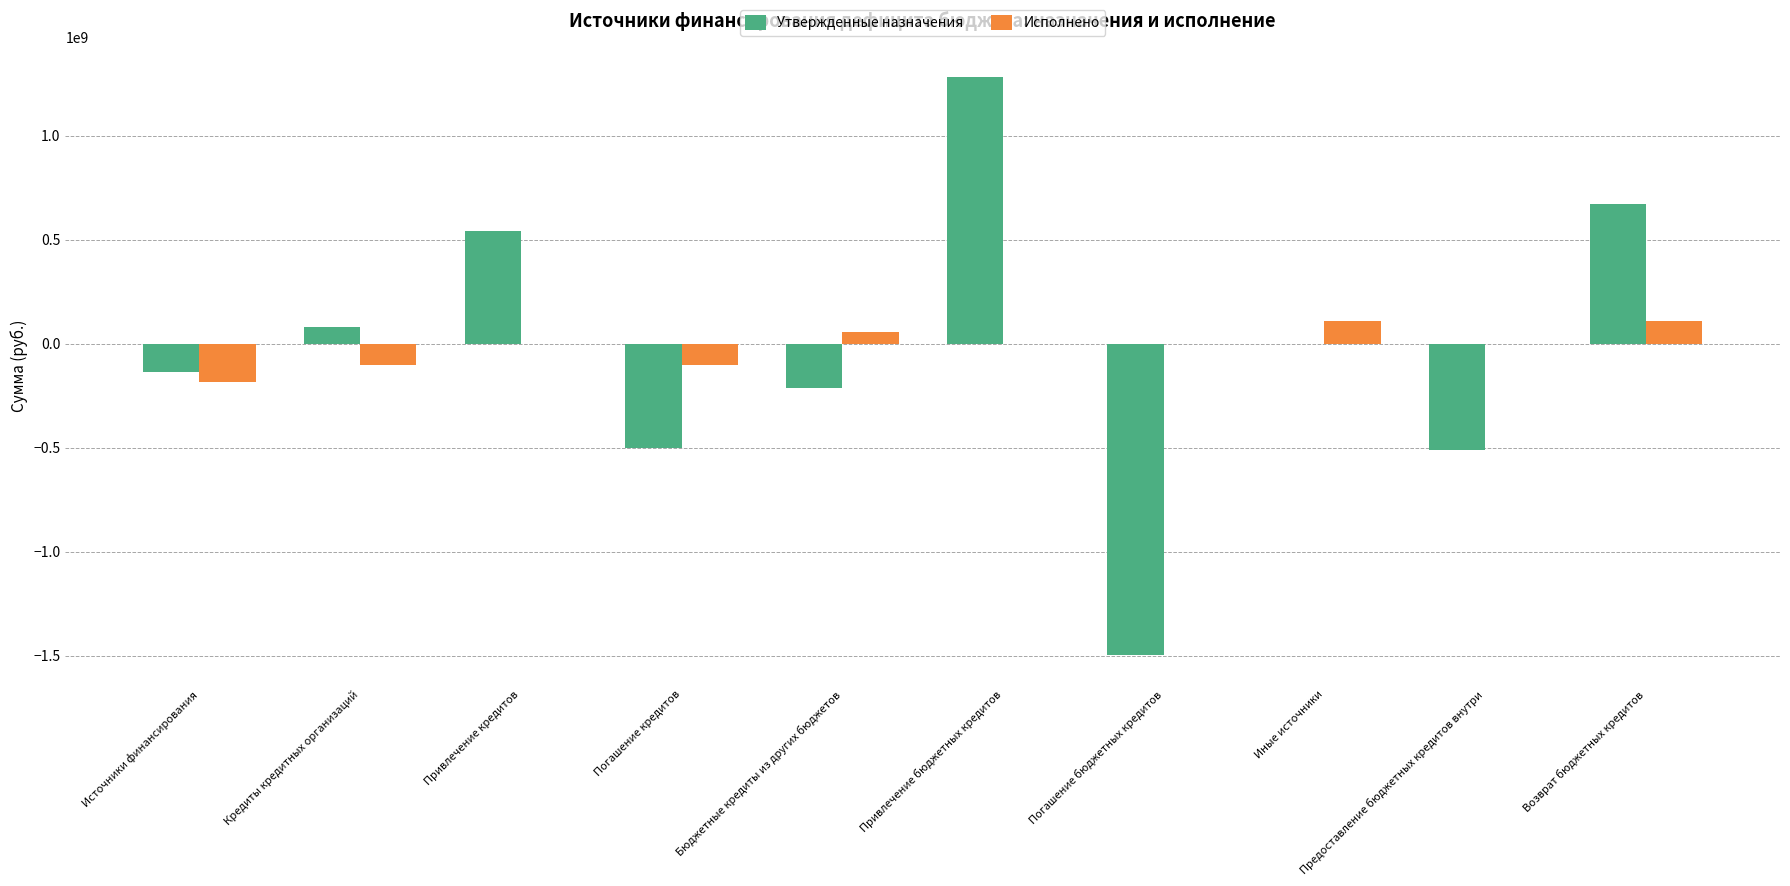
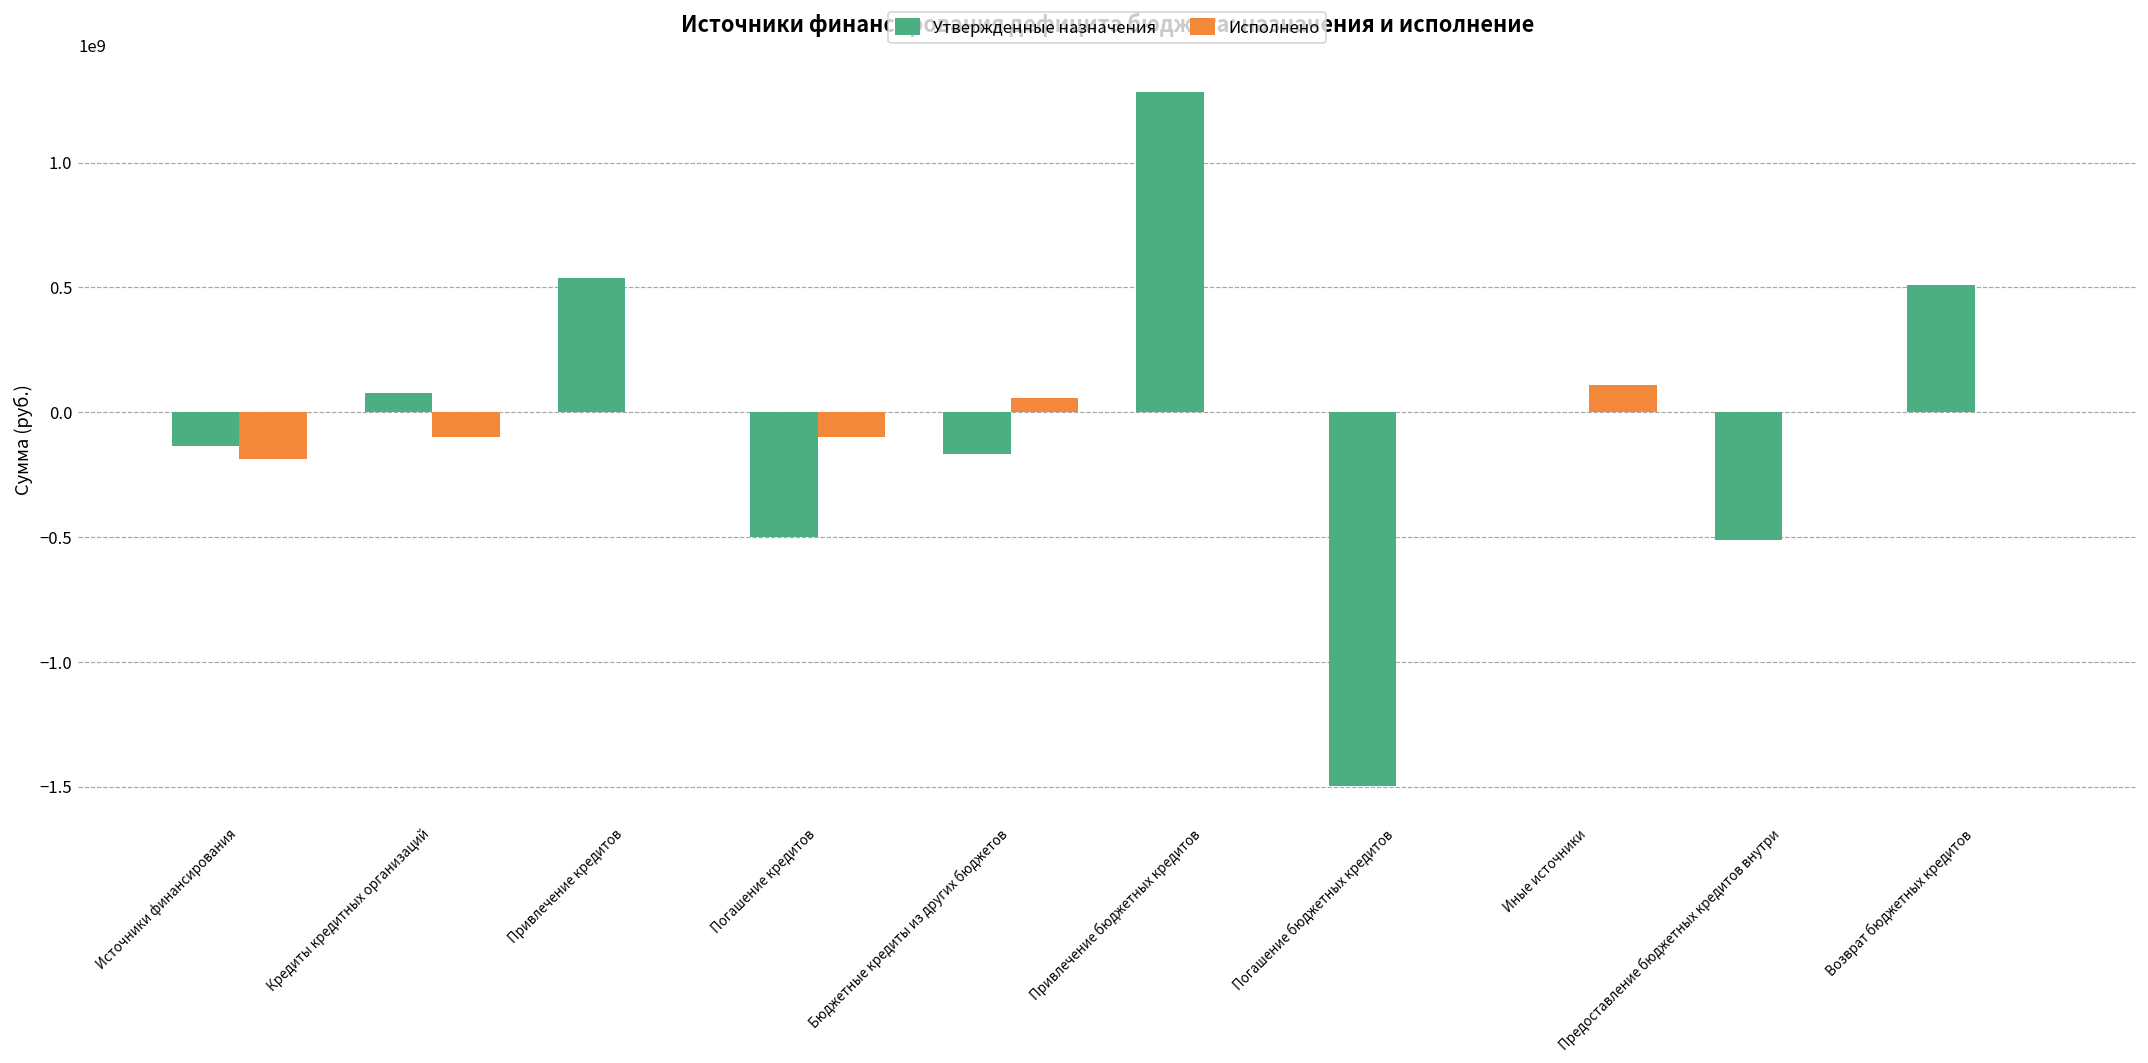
  {
    "Утвержденные назначения": {
      "Источники финансирования": -140000000,
      "Кредиты кредитных организаций": 80000000,
      "Привлечение кредитов": 540000000,
      "Погашение кредитов": -500000000,
-     "Бюджетные кредиты из других бюджетов": -210000000,
+     "Бюджетные кредиты из других бюджетов": -170000000,
      "Привлечение бюджетных кредитов": 1280000000,
      "Погашение бюджетных кредитов": -1500000000,
      "Иные источники": 0,
      "Предоставление бюджетных кредитов внутри": -510000000,
-     "Возврат бюджетных кредитов": 670000000
+     "Возврат бюджетных кредитов": 510000000
    },
    "Исполнено": {
      "Источники финансирования": -190000000,
      "Кредиты кредитных организаций": -100000000,
      "Привлечение кредитов": 0,
      "Погашение кредитов": -100000000,
      "Бюджетные кредиты из других бюджетов": 60000000,
      "Привлечение бюджетных кредитов": 0,
      "Погашение бюджетных кредитов": 0,
      "Иные источники": 110000000,
      "Предоставление бюджетных кредитов внутри": 0,
-     "Возврат бюджетных кредитов": 110000000
+     "Возврат бюджетных кредитов": 0
    }
  }
